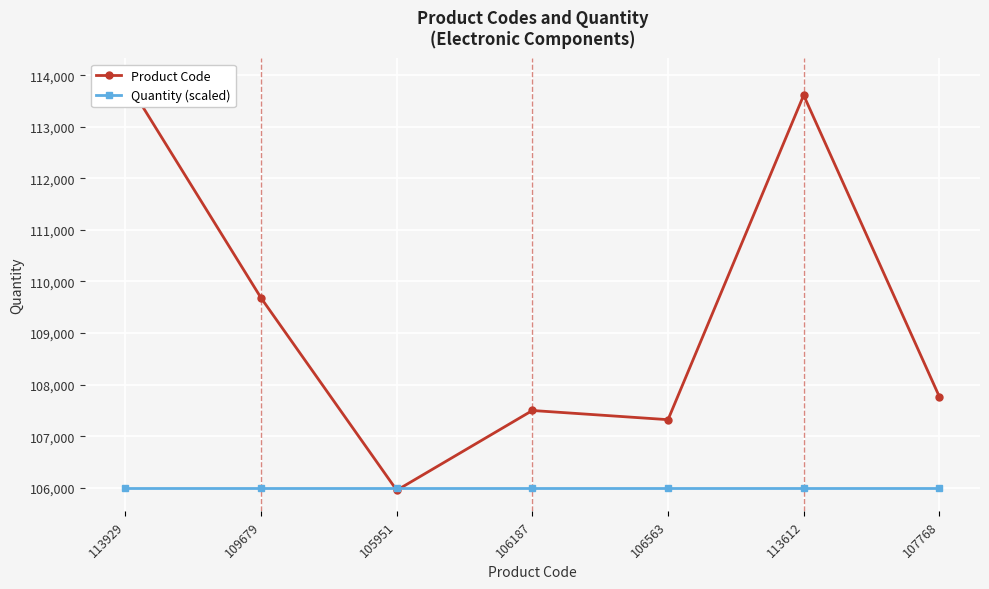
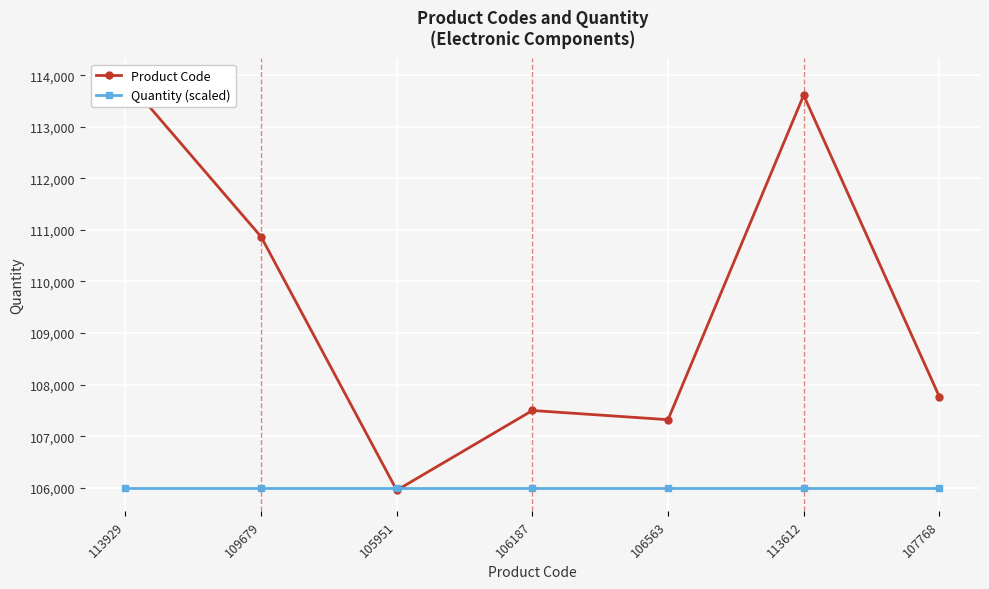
  {
    "Product Code": {
-     "109679": "109,700",
+     "109679": "110,900",
      "105951": "106,000",
      "106187": "107,500",
      "106563": "107,300",
      "113612": "113,600",
      "107768": "107,800"
    },
    "Quantity (scaled)": {
      "113929": "106,000",
      "109679": "106,000",
      "105951": "106,000",
      "106187": "106,000",
      "106563": "106,000",
      "113612": "106,000",
      "107768": "106,000"
    }
  }
